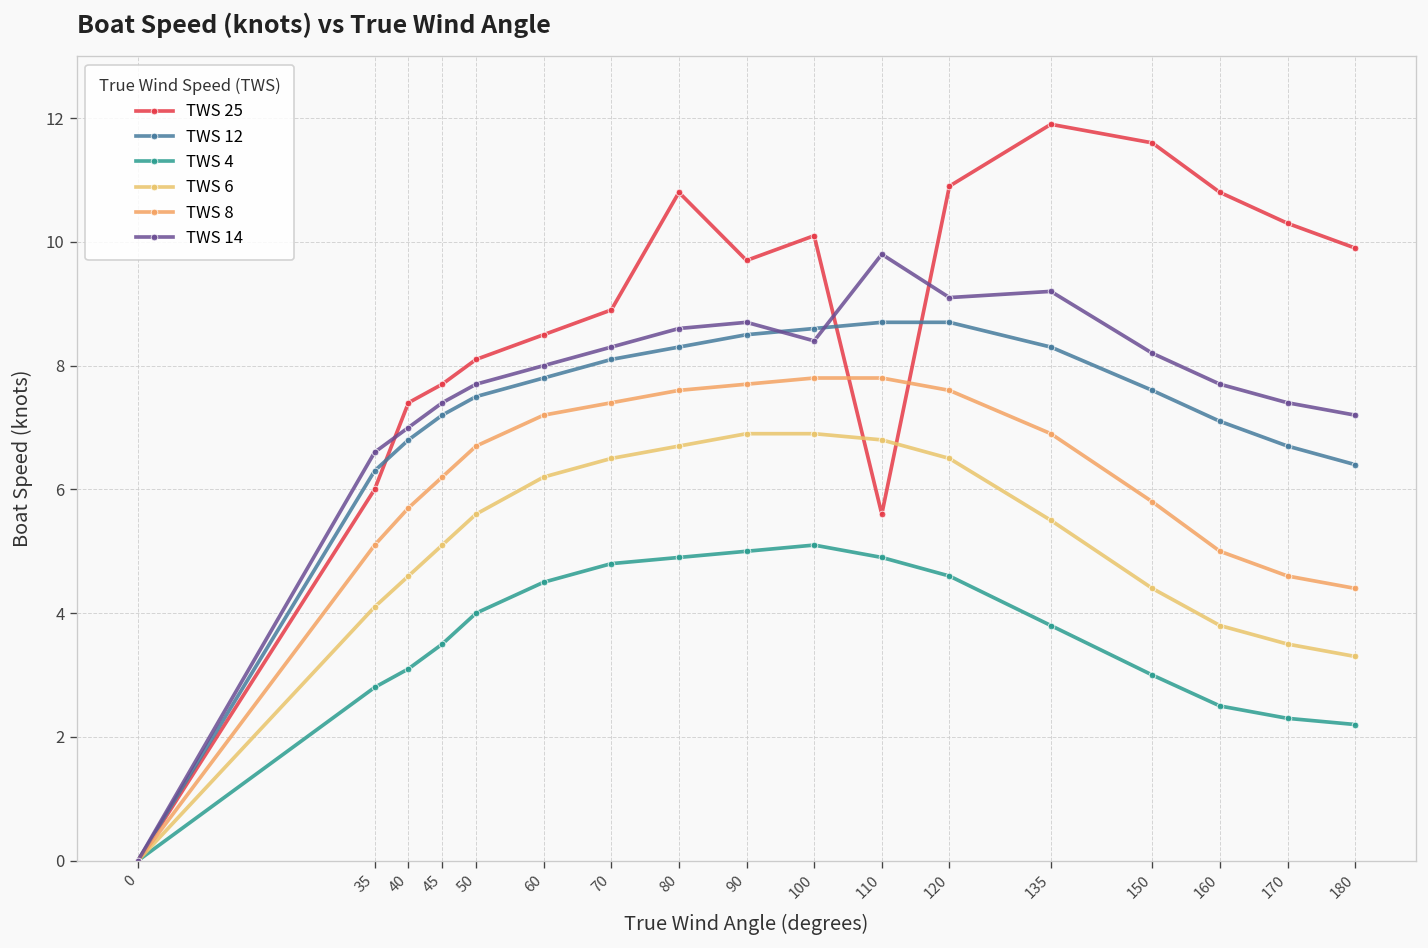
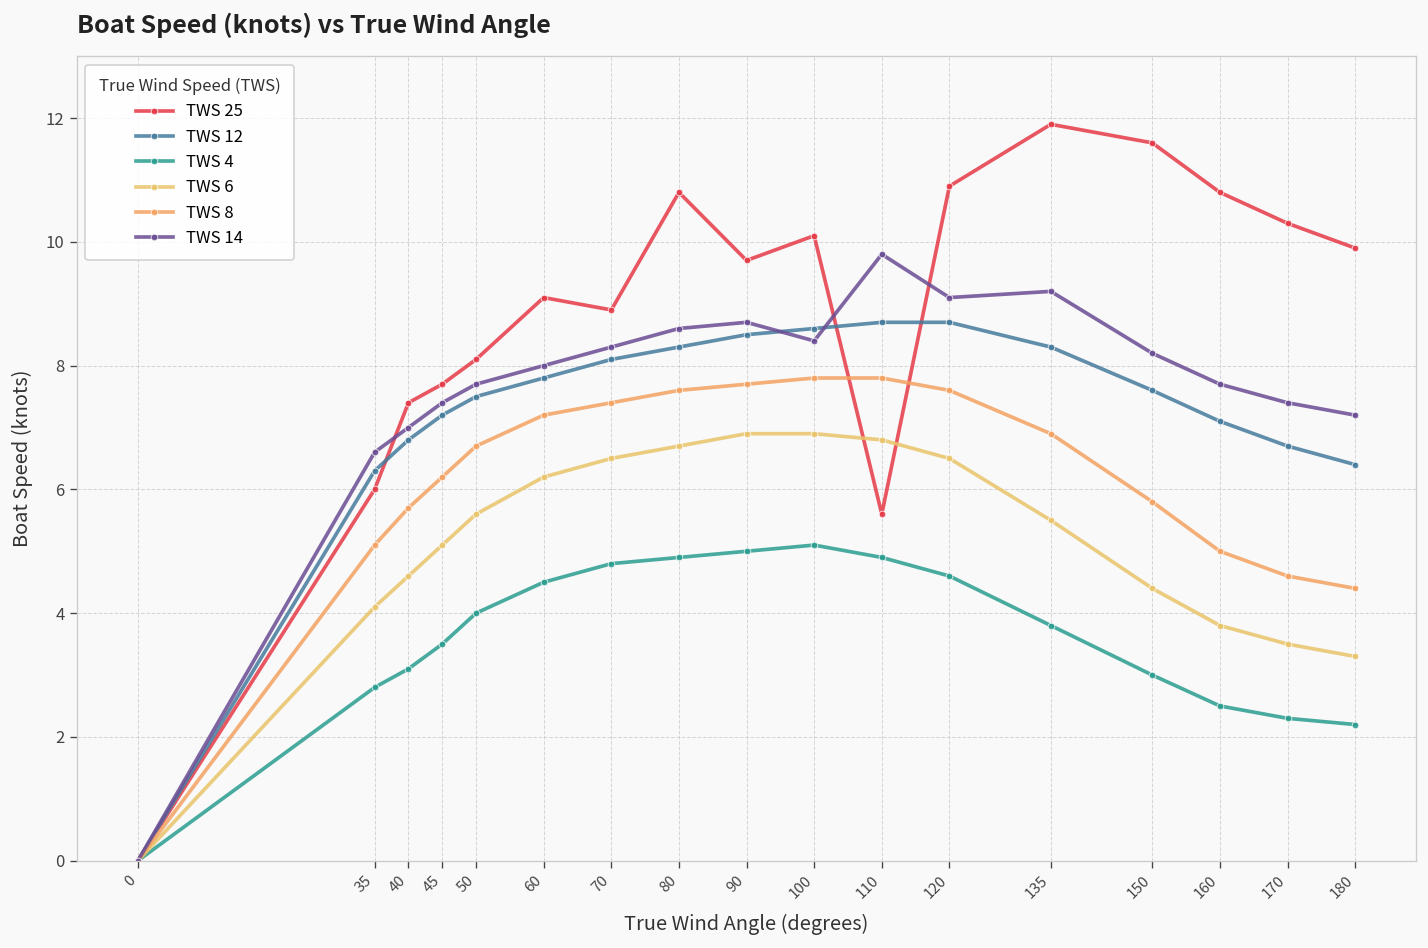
  {
    "TWS 25": {
      "35": 6.0,
      "40": 7.4,
      "45": 7.7,
      "50": 8.1,
-     "60": 8.5,
+     "60": 9.1,
      "70": 8.9,
      "80": 10.8,
      "90": 9.7,
      "100": 10.1,
      "110": 5.6,
      "120": 10.9,
      "135": 11.9,
      "150": 11.6,
      "160": 10.8,
      "170": 10.3,
      "180": 9.9
    },
    "TWS 14": {
      "35": 6.6,
      "40": 7.0,
      "45": 7.4,
      "50": 7.7,
      "60": 8.0,
      "70": 8.3,
      "80": 8.6,
      "90": 8.7,
      "100": 8.4,
      "110": 9.8,
      "120": 9.1,
      "135": 9.2,
      "150": 8.2,
      "160": 7.7,
      "170": 7.4,
      "180": 7.2
    }
  }
